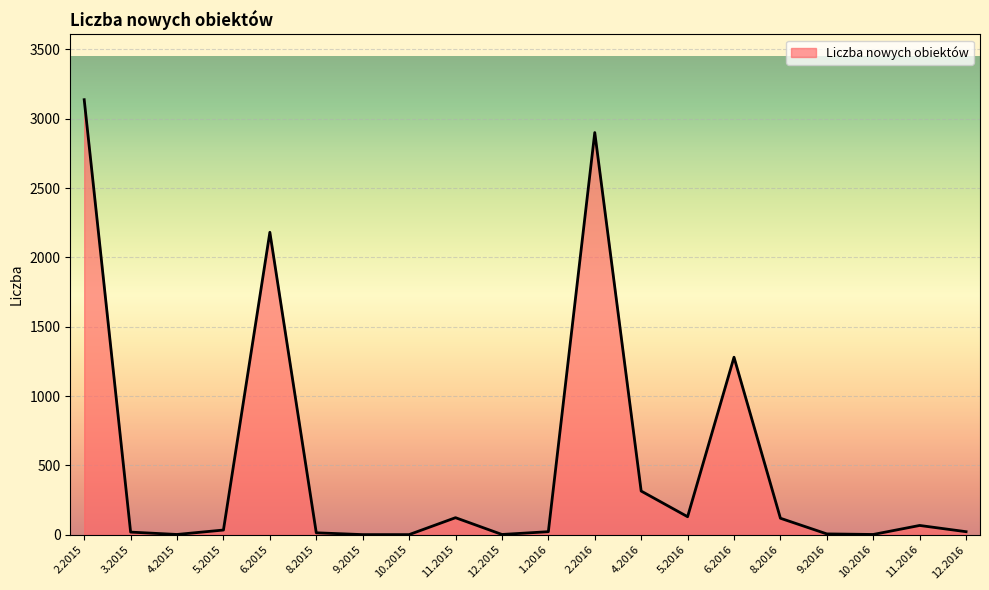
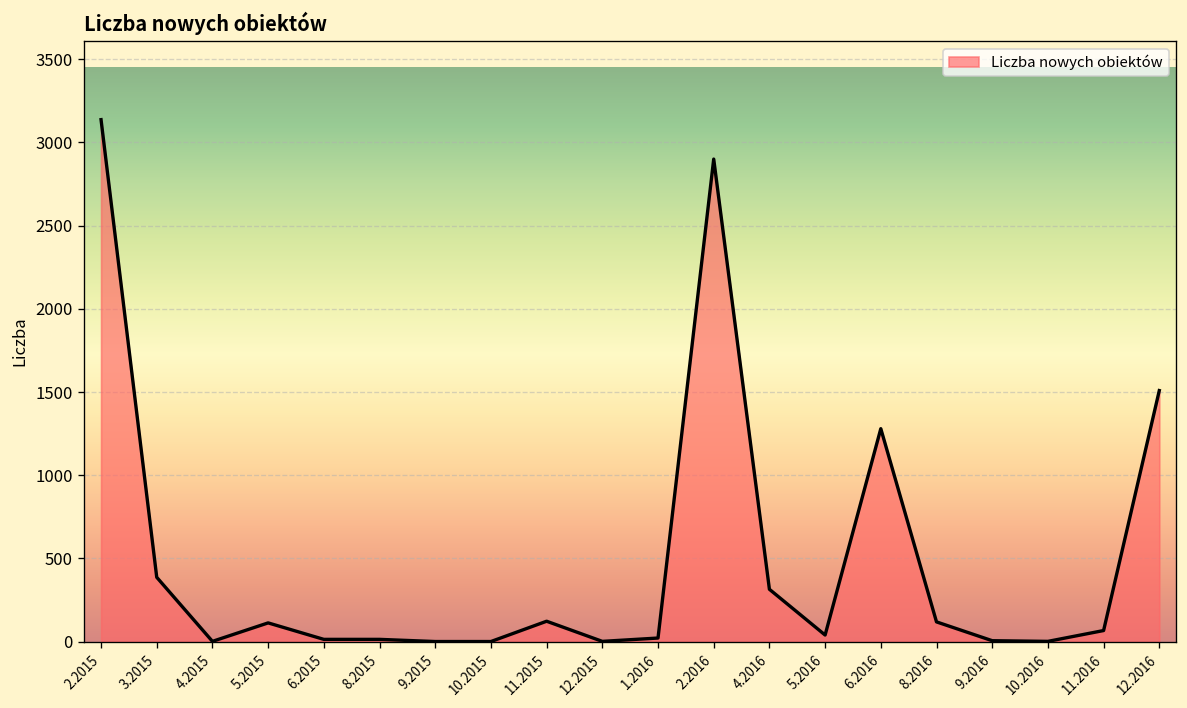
  {
    "2.2015": 3140,
-   "3.2015": 20,
+   "3.2015": 390,
    "4.2015": 0,
-   "5.2015": 30,
-   "6.2015": 2180,
+   "5.2015": 110,
+   "6.2015": 10,
    "8.2015": 10,
    "9.2015": 0,
    "10.2015": 0,
    "11.2015": 120,
    "12.2015": 0,
    "1.2016": 20,
    "2.2016": 2900,
    "4.2016": 320,
-   "5.2016": 130,
+   "5.2016": 40,
    "6.2016": 1280,
    "8.2016": 120,
    "9.2016": 10,
    "10.2016": 0,
    "11.2016": 70,
-   "12.2016": 20
+   "12.2016": 1510
  }
